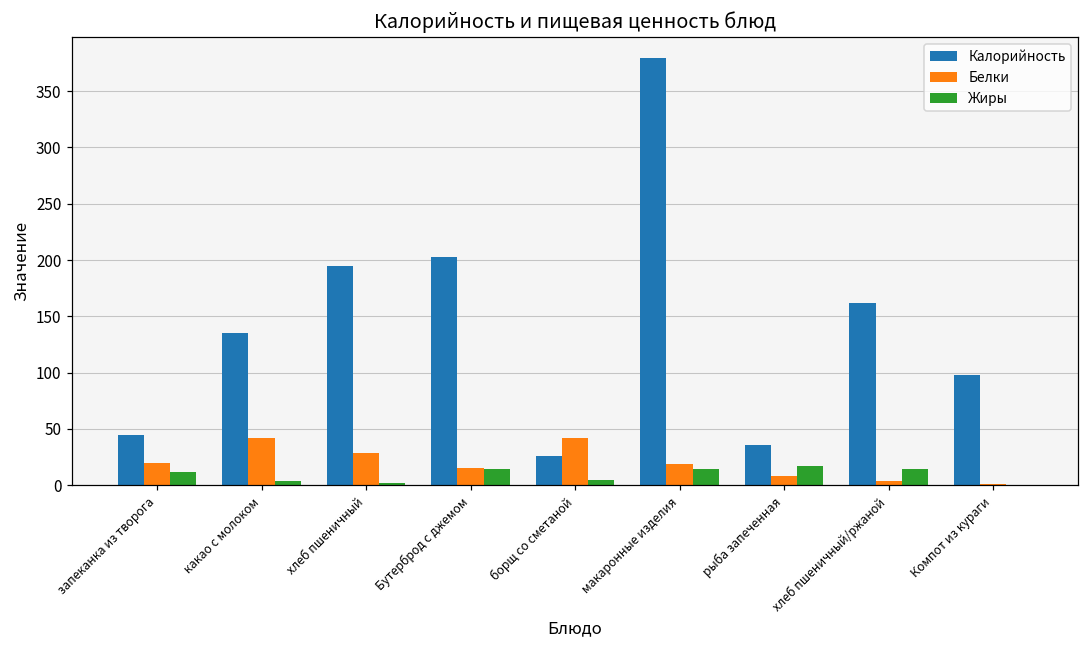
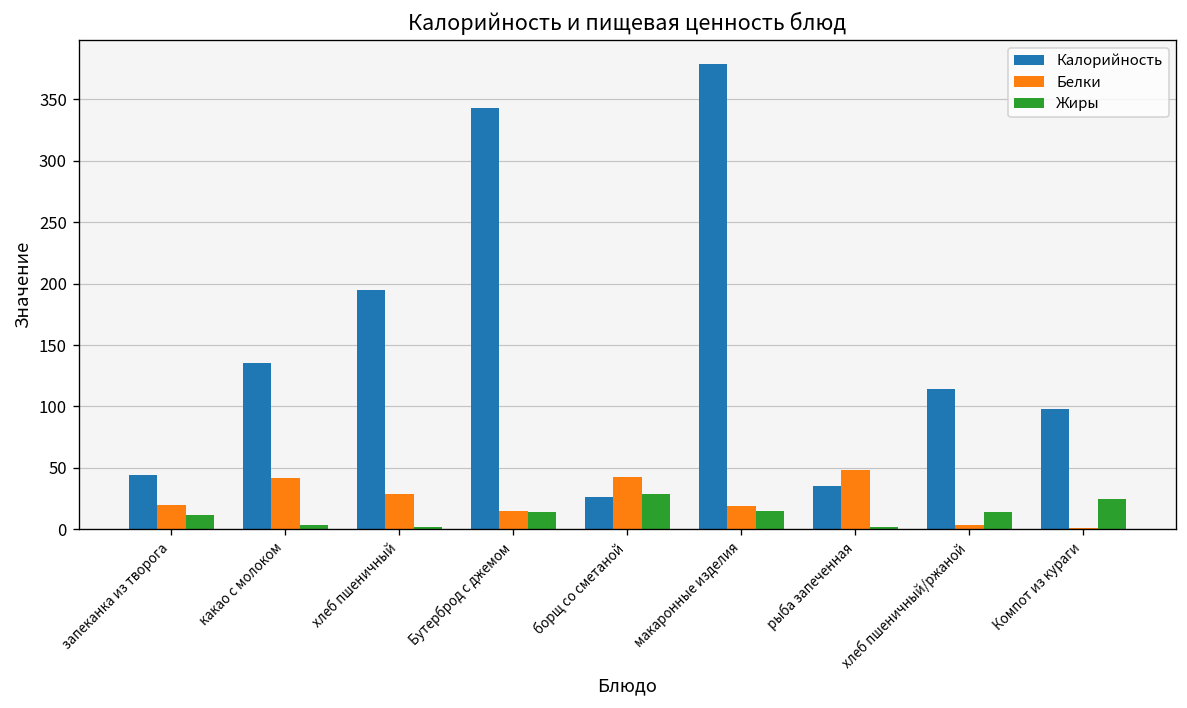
  {
    "Калорийность": {
      "запеканка из творога": 44,
      "какао с молоком": 135,
      "хлеб пшеничный": 195,
-     "Бутерброд с джемом": 203,
+     "Бутерброд с джемом": 343,
      "борщ со сметаной": 26,
      "макаронные изделия": 379,
      "рыба запеченная": 35,
-     "хлеб пшеничный/ржаной": 162,
+     "хлеб пшеничный/ржаной": 114,
      "Компот из кураги": 98
    },
    "Белки": {
      "запеканка из творога": 20,
      "какао с молоком": 42,
      "хлеб пшеничный": 29,
      "Бутерброд с джемом": 15,
      "борщ со сметаной": 42,
      "макаронные изделия": 19,
-     "рыба запеченная": 8,
+     "рыба запеченная": 48,
      "хлеб пшеничный/ржаной": 3
    },
    "Жиры": {
      "запеканка из творога": 12,
      "какао с молоком": 3,
      "Бутерброд с джемом": 14,
-     "борщ со сметаной": 4,
+     "борщ со сметаной": 28,
      "макаронные изделия": 15,
-     "рыба запеченная": 17,
+     "рыба запеченная": 2,
      "хлеб пшеничный/ржаной": 14,
-     "Компот из кураги": 0
+     "Компот из кураги": 24
    }
  }
